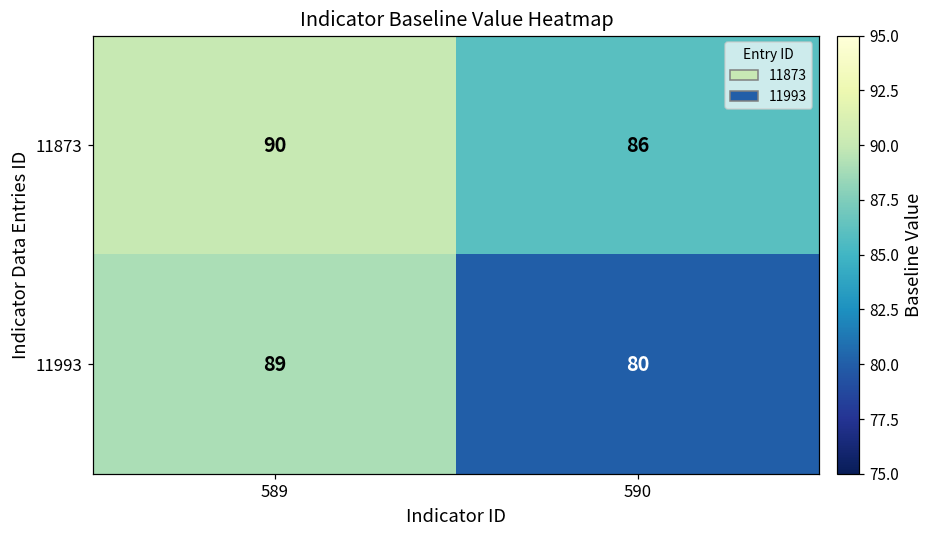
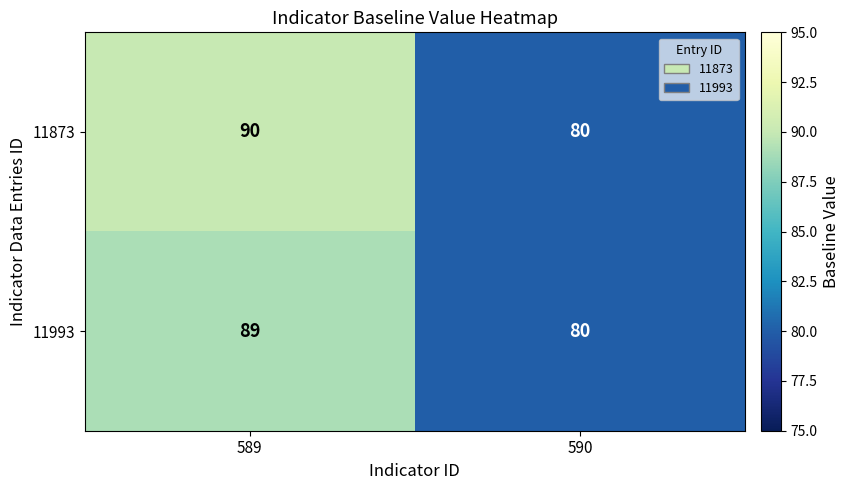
  {
    "11873": {
      "589": 90,
-     "590": 86
+     "590": 80
    },
    "11993": {
      "589": 89,
      "590": 80
    }
  }
